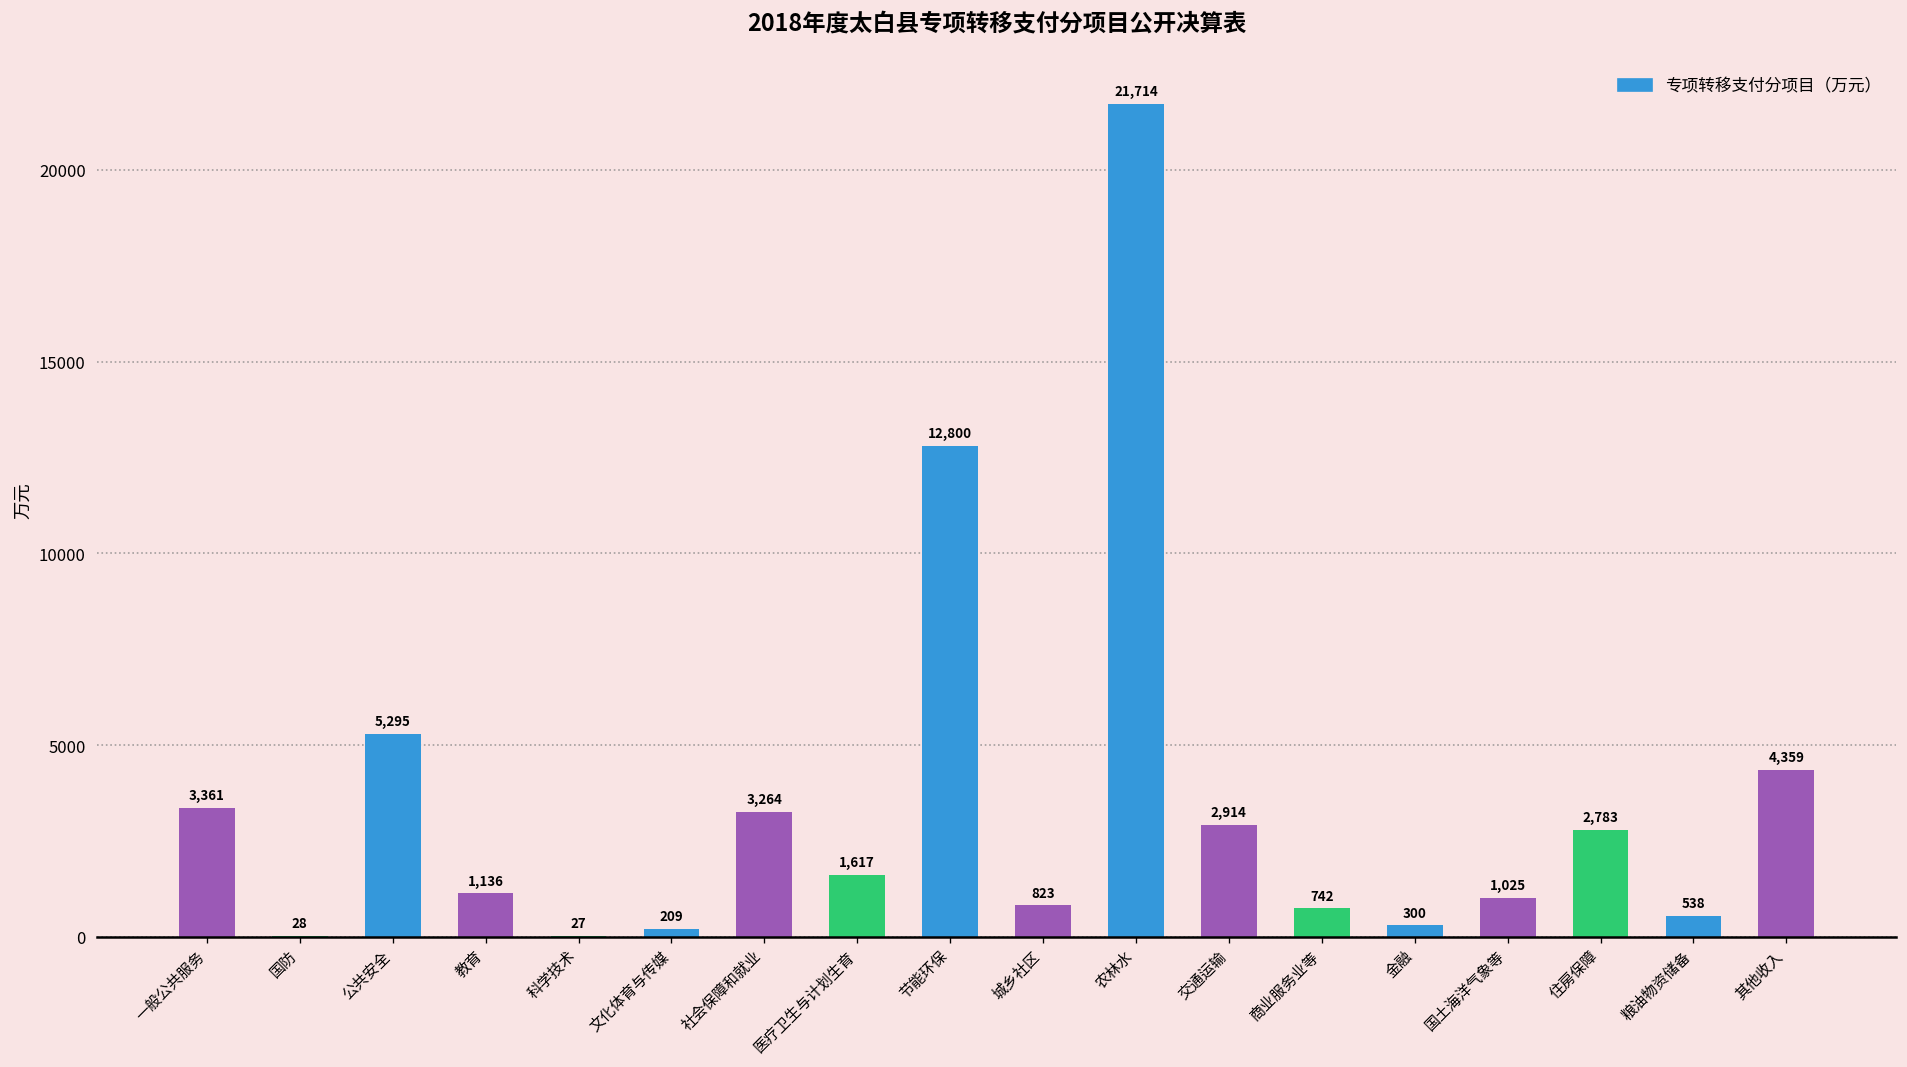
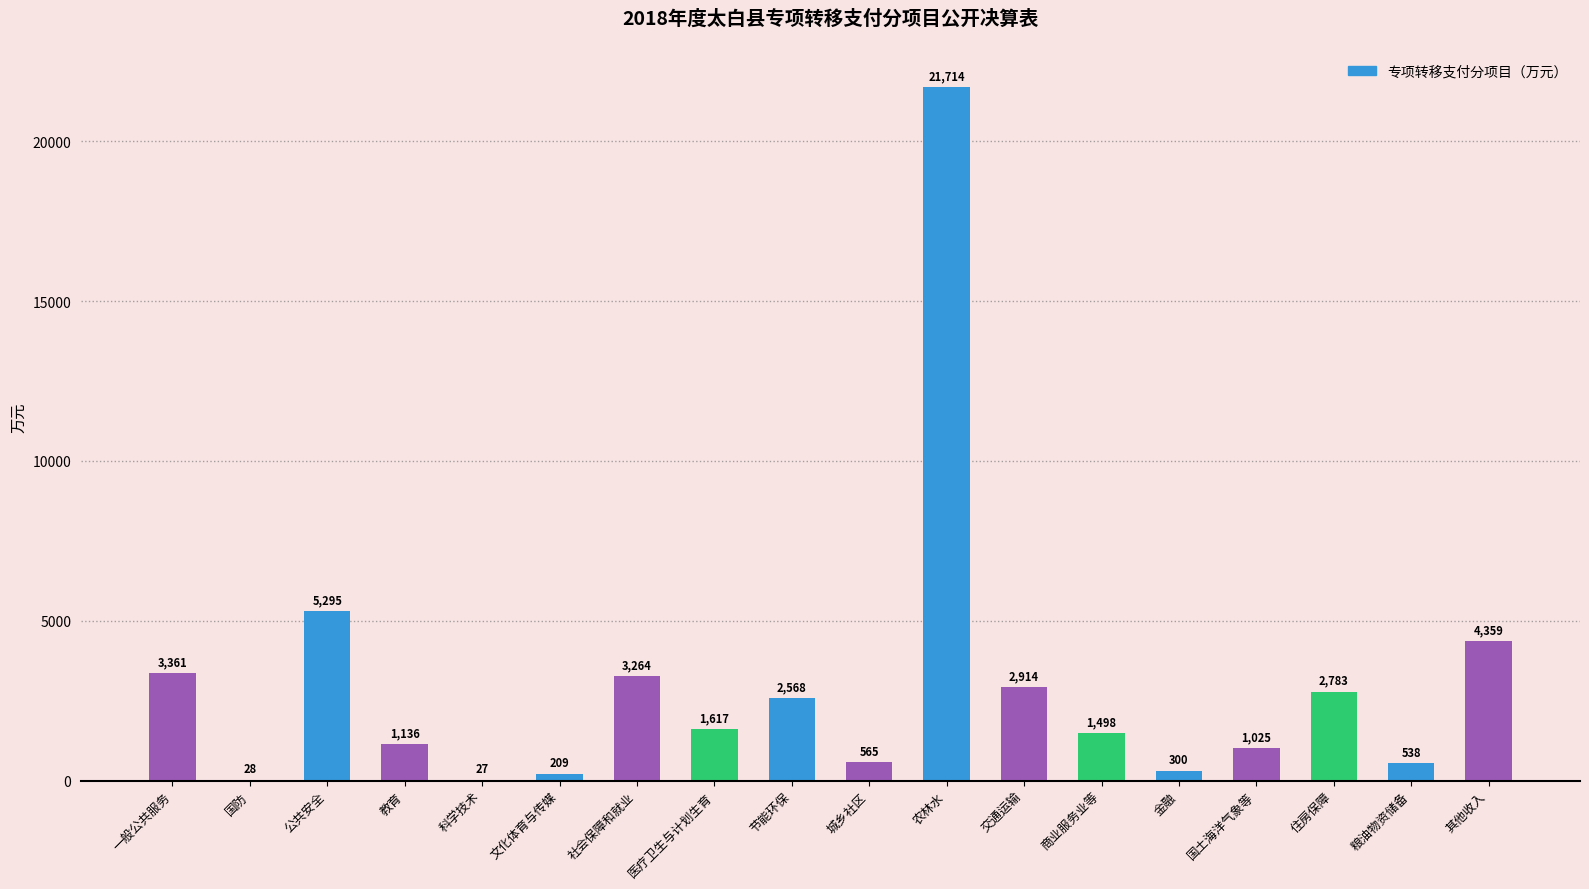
  {
    "一般公共服务": "3,361",
    "国防": "28",
    "公共安全": "5,295",
    "教育": "1,136",
    "科学技术": "27",
    "文化体育与传媒": "209",
    "社会保障和就业": "3,264",
    "医疗卫生与计划生育": "1,617",
-   "节能环保": "12,800",
-   "城乡社区": "823",
+   "节能环保": "2,568",
+   "城乡社区": "565",
    "农林水": "21,714",
    "交通运输": "2,914",
-   "商业服务业等": "742",
+   "商业服务业等": "1,498",
    "金融": "300",
    "国土海洋气象等": "1,025",
    "住房保障": "2,783",
    "粮油物资储备": "538",
    "其他收入": "4,359"
  }
